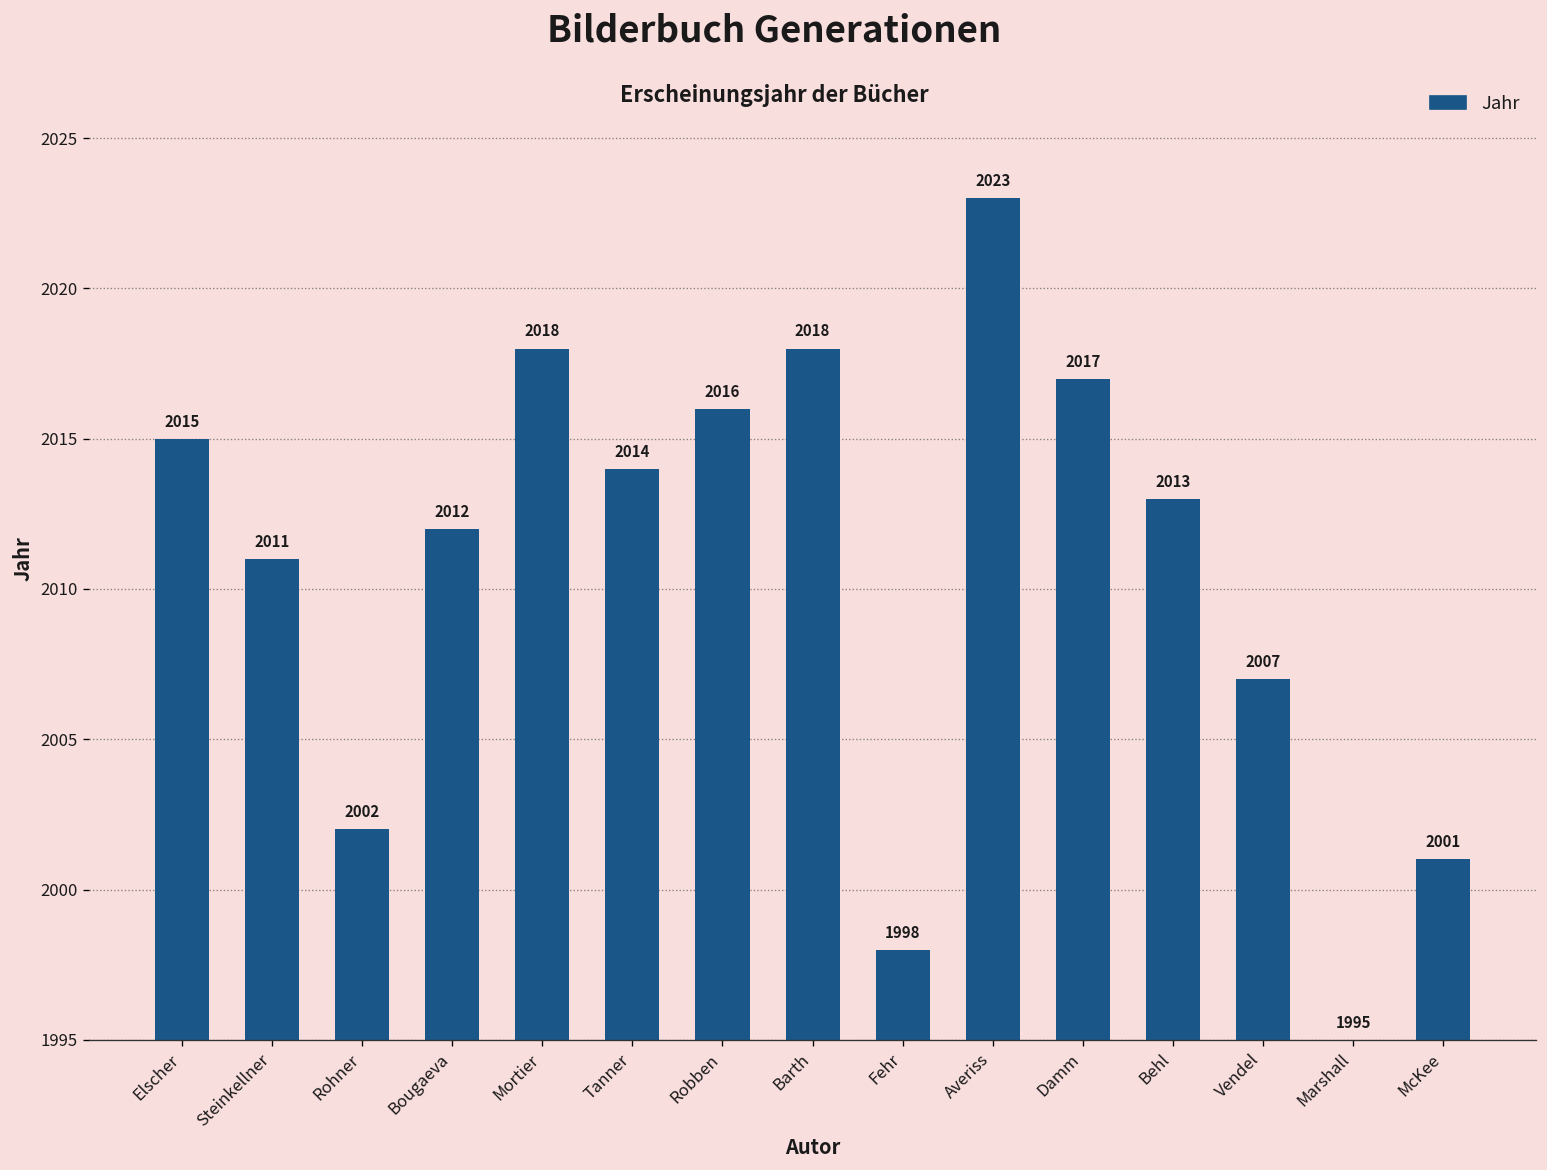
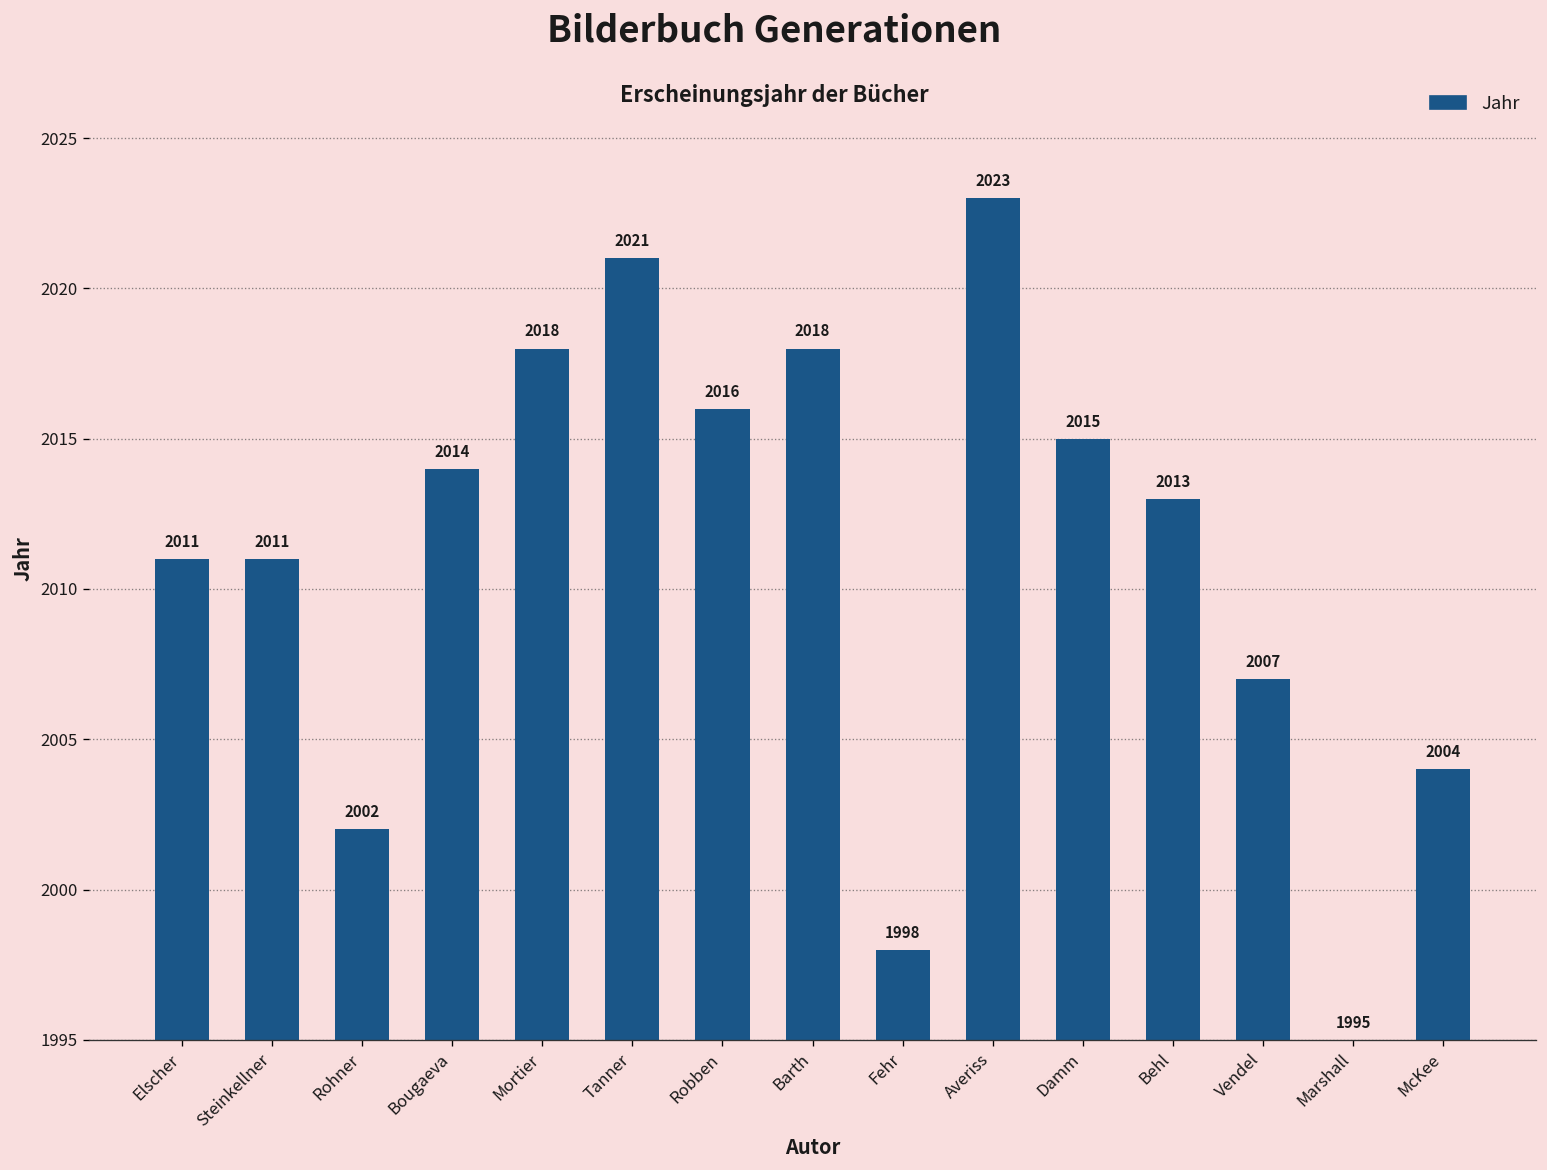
  {
-   "Elscher": 2015,
+   "Elscher": 2011,
    "Steinkellner": 2011,
    "Rohner": 2002,
-   "Bougaeva": 2012,
+   "Bougaeva": 2014,
    "Mortier": 2018,
-   "Tanner": 2014,
+   "Tanner": 2021,
    "Robben": 2016,
    "Barth": 2018,
    "Fehr": 1998,
    "Averiss": 2023,
-   "Damm": 2017,
+   "Damm": 2015,
    "Behl": 2013,
    "Vendel": 2007,
    "Marshall": 1995,
-   "McKee": 2001
+   "McKee": 2004
  }
